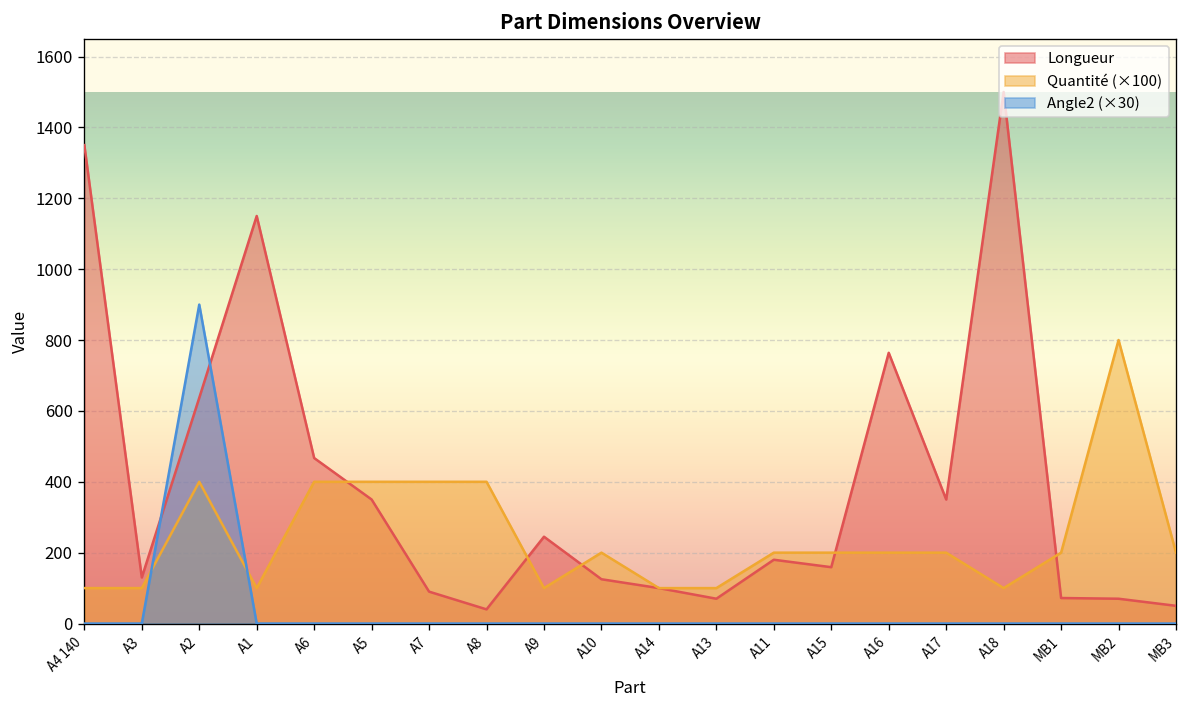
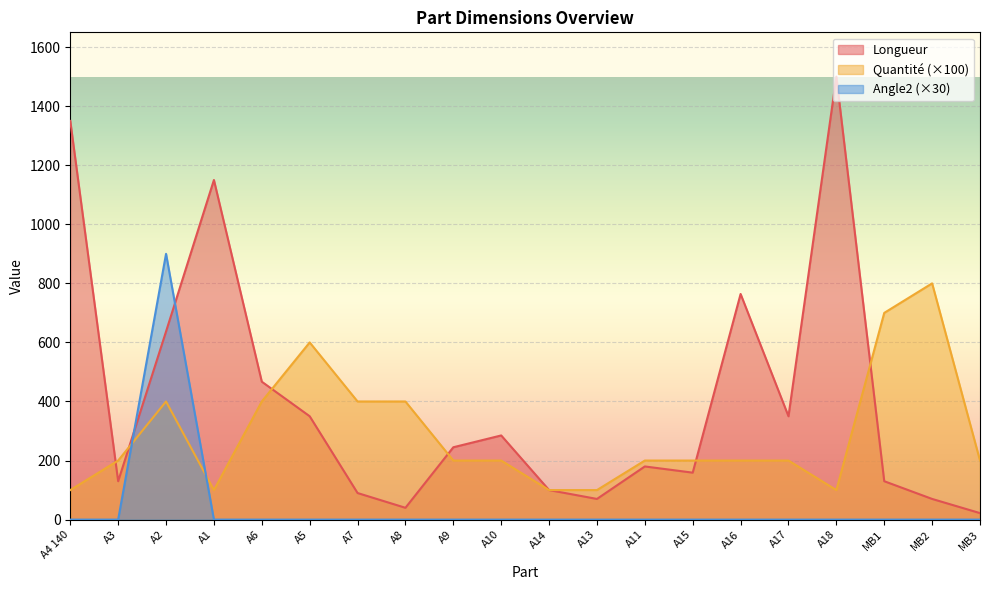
  {
    "Longueur": {
      "A4 140": 1350,
      "A3": 130,
      "A2": 640,
      "A1": 1150,
      "A6": 470,
      "A5": 350,
      "A7": 90,
      "A8": 40,
      "A9": 250,
-     "A10": 130,
+     "A10": 290,
      "A13": 70,
      "A11": 180,
      "A15": 160,
      "A16": 760,
      "A17": 350,
-     "MB1": 70,
+     "MB1": 130,
      "MB2": 70,
-     "MB3": 50
+     "MB3": 20
    },
    "Quantité (×100)": {
      "A4 140": 100,
-     "A3": 100,
+     "A3": 200,
      "A2": 400,
      "A1": 100,
      "A6": 400,
-     "A5": 400,
+     "A5": 600,
      "A7": 400,
      "A8": 400,
-     "A9": 100,
+     "A9": 200,
      "A10": 200,
      "A13": 100,
      "A11": 200,
      "A15": 200,
      "A16": 200,
      "A17": 200,
      "A18": 100,
-     "MB1": 200,
+     "MB1": 700,
      "MB2": 800,
      "MB3": 200
    },
    "Angle2 (×30)": {
      "A4 140": 0,
      "A3": 0,
      "A2": 900,
      "A1": 0,
      "A6": 0,
      "A5": 0,
      "A7": 0,
      "A8": 0,
      "A9": 0,
      "A10": 0,
      "A14": 0,
      "A13": 0,
      "A11": 0,
      "A15": 0,
      "A16": 0,
      "A17": 0,
      "A18": 0,
      "MB1": 0,
      "MB2": 0,
      "MB3": 0
    }
  }
